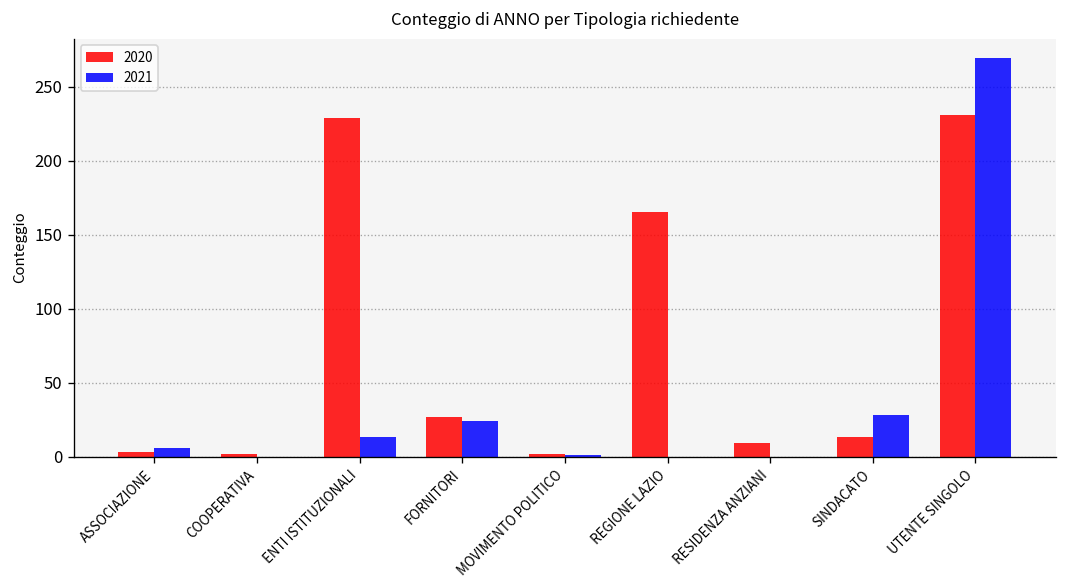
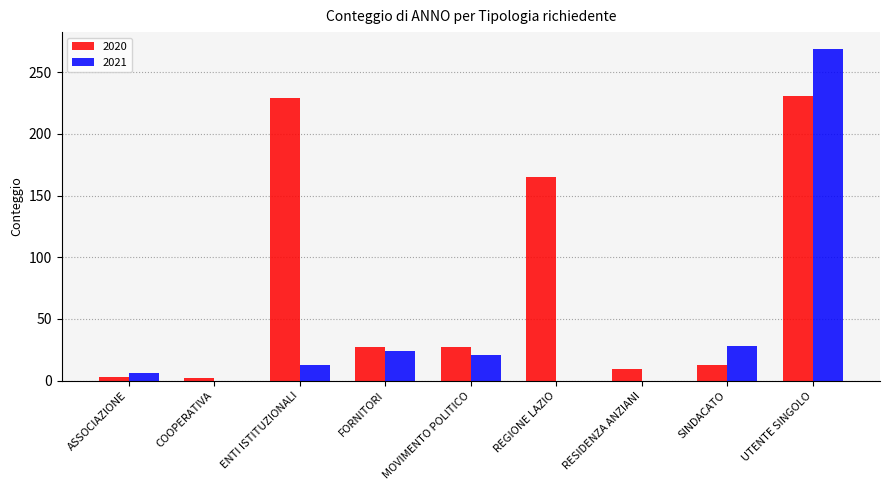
  {
    "2020": {
      "ASSOCIAZIONE": 3,
      "ENTI ISTITUZIONALI": 229,
      "FORNITORI": 27,
-     "MOVIMENTO POLITICO": 2,
+     "MOVIMENTO POLITICO": 27,
      "REGIONE LAZIO": 165,
      "RESIDENZA ANZIANI": 9,
      "SINDACATO": 13,
      "UTENTE SINGOLO": 231
    },
    "2021": {
      "ASSOCIAZIONE": 6,
      "COOPERATIVA": 0,
      "ENTI ISTITUZIONALI": 13,
      "FORNITORI": 24,
-     "MOVIMENTO POLITICO": 1,
+     "MOVIMENTO POLITICO": 21,
      "REGIONE LAZIO": 0,
      "RESIDENZA ANZIANI": 0,
      "SINDACATO": 28,
      "UTENTE SINGOLO": 269
    }
  }
